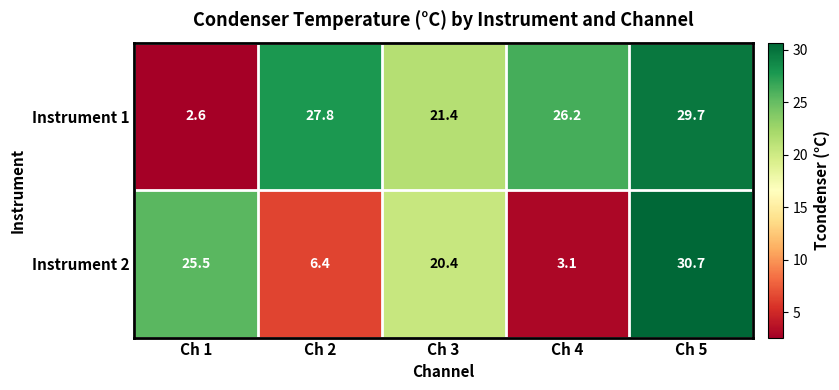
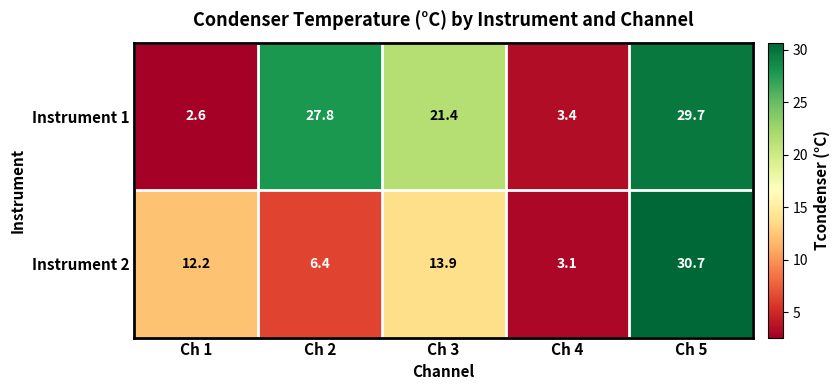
  {
    "Instrument 1": {
      "Ch 1": 2.6,
      "Ch 2": 27.8,
      "Ch 3": 21.4,
-     "Ch 4": 26.2,
+     "Ch 4": 3.4,
      "Ch 5": 29.7
    },
    "Instrument 2": {
-     "Ch 1": 25.5,
+     "Ch 1": 12.2,
      "Ch 2": 6.4,
-     "Ch 3": 20.4,
+     "Ch 3": 13.9,
      "Ch 4": 3.1,
      "Ch 5": 30.7
    }
  }
